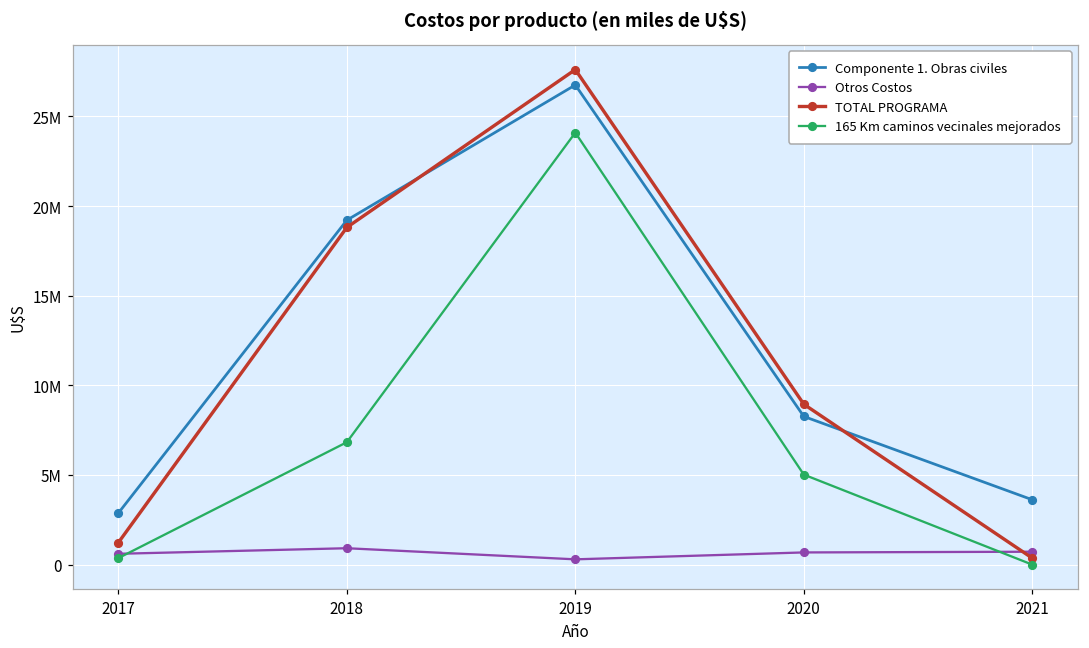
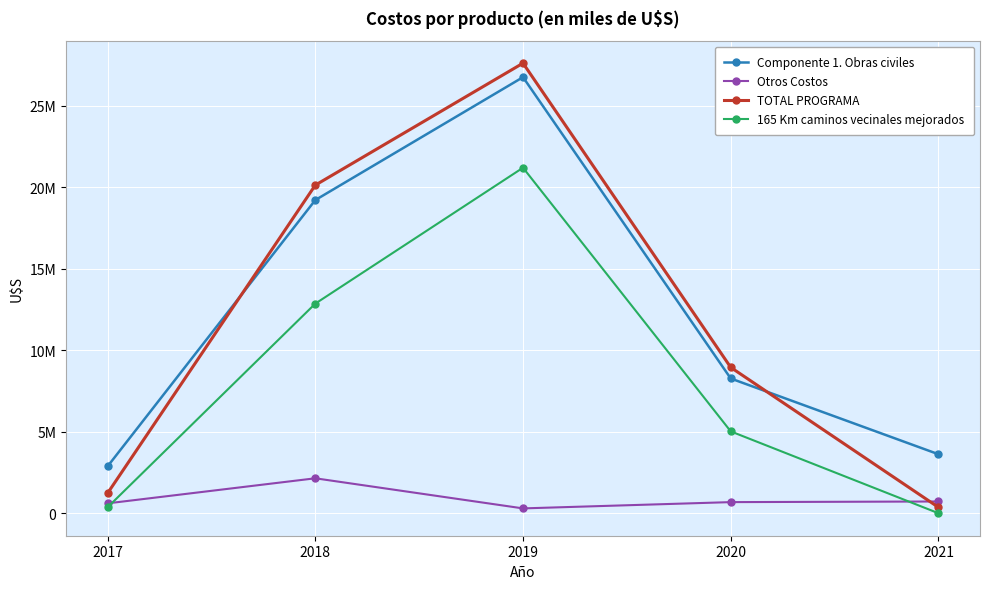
  {
    "Componente 1. Obras civiles": {
      "2017": 2900000,
      "2018": 19200000,
      "2019": 26800000,
      "2020": 8300000,
      "2021": 3600000
    },
    "Otros Costos": {
      "2017": 600000,
-     "2018": 900000,
+     "2018": 2100000,
      "2019": 300000,
      "2020": 700000,
      "2021": 700000
    },
    "TOTAL PROGRAMA": {
      "2017": 1200000,
-     "2018": 18800000,
+     "2018": 20100000,
      "2019": 27600000,
      "2020": 8900000,
      "2021": 400000
    },
    "165 Km caminos vecinales mejorados": {
      "2017": 400000,
-     "2018": 6800000,
-     "2019": 24100000,
+     "2018": 12900000,
+     "2019": 21200000,
      "2020": 5000000,
      "2021": 0
    }
  }
